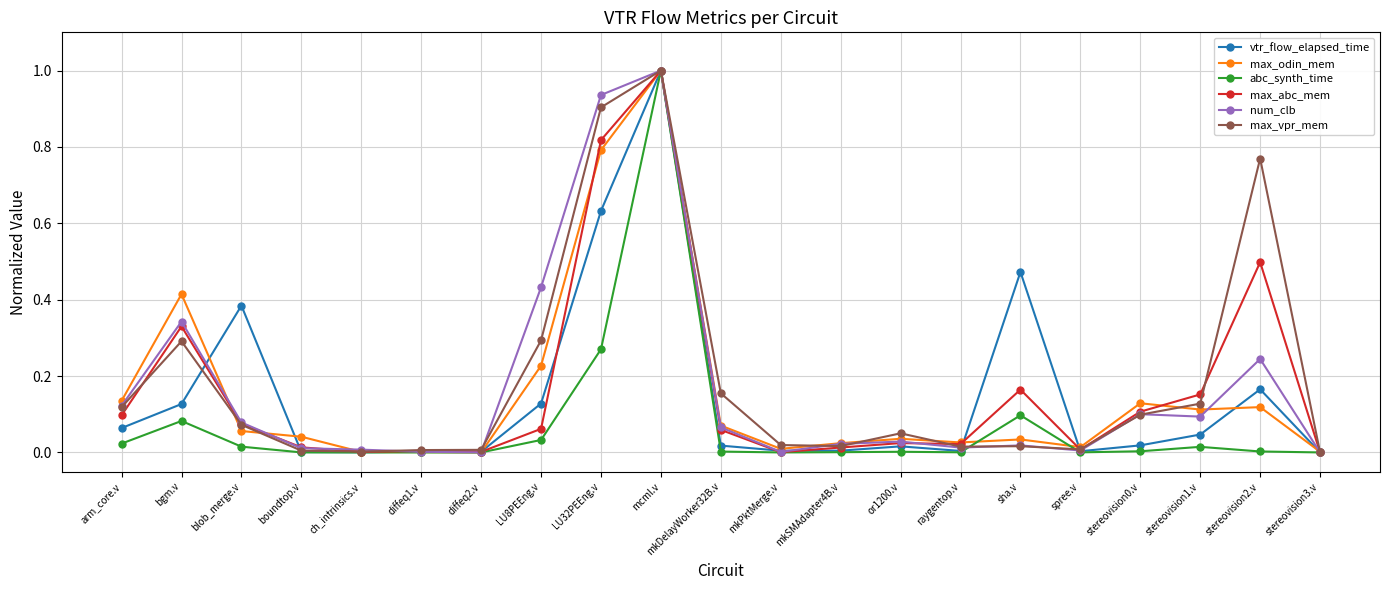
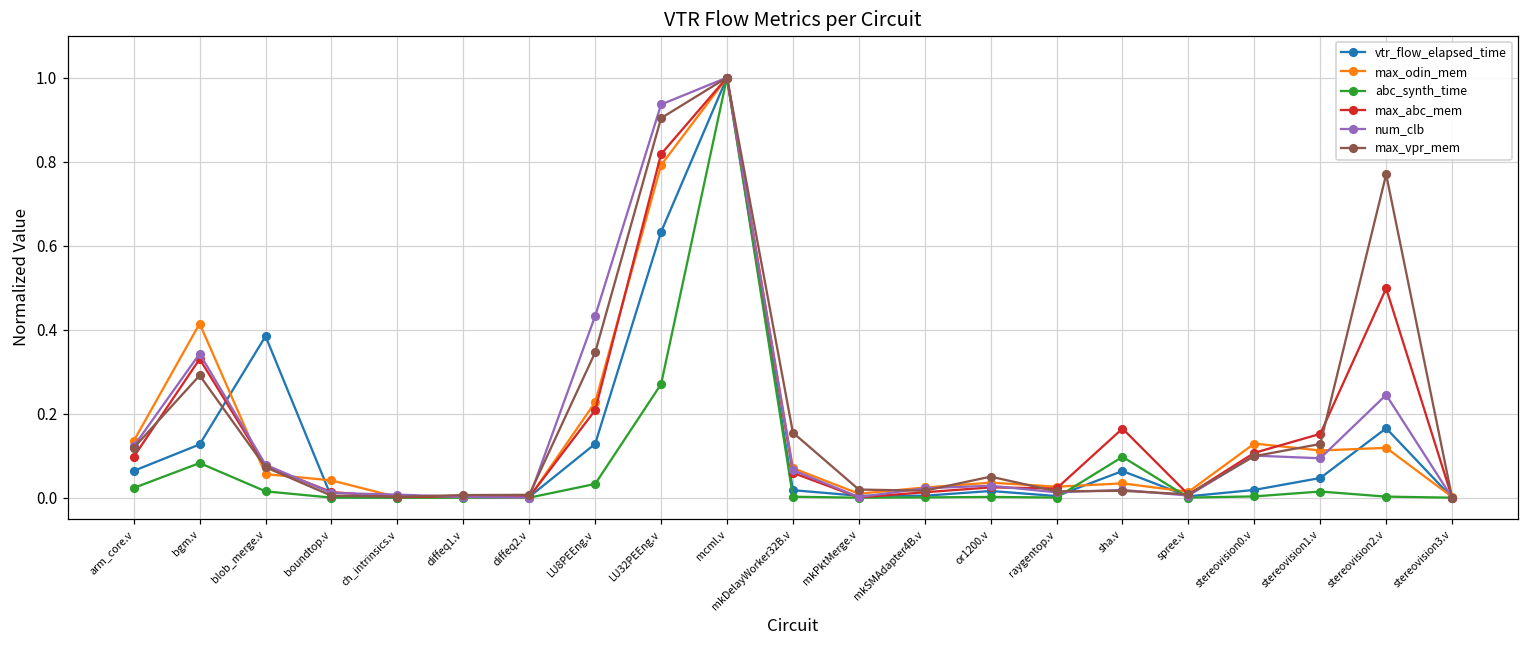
  {
    "vtr_flow_elapsed_time": {
      "arm_core.v": 0.06,
      "bgm.v": 0.13,
      "blob_merge.v": 0.38,
      "LU8PEEng.v": 0.13,
      "LU32PEEng.v": 0.63,
      "mkDelayWorker32B.v": 0.02,
      "or1200.v": 0.02,
-     "sha.v": 0.47,
+     "sha.v": 0.06,
      "stereovision0.v": 0.02,
      "stereovision1.v": 0.05,
      "stereovision2.v": 0.17
    },
    "max_odin_mem": {
      "arm_core.v": 0.14,
      "bgm.v": 0.41,
      "blob_merge.v": 0.06,
      "boundtop.v": 0.04,
      "LU8PEEng.v": 0.23,
      "LU32PEEng.v": 0.79,
      "or1200.v": 0.04,
      "sha.v": 0.03,
      "stereovision0.v": 0.13,
      "stereovision1.v": 0.11,
      "stereovision2.v": 0.12
    },
    "abc_synth_time": {
      "arm_core.v": 0.02,
      "bgm.v": 0.08,
      "blob_merge.v": 0.02,
      "LU8PEEng.v": 0.03,
      "LU32PEEng.v": 0.27,
      "mkDelayWorker32B.v": 0.00,
      "or1200.v": 0.00,
      "sha.v": 0.10,
      "stereovision0.v": 0.00,
      "stereovision1.v": 0.01,
      "stereovision2.v": 0.00
    },
    "max_abc_mem": {
      "arm_core.v": 0.10,
      "bgm.v": 0.33,
-     "LU8PEEng.v": 0.06,
+     "LU8PEEng.v": 0.21,
      "LU32PEEng.v": 0.82,
      "sha.v": 0.16,
      "stereovision1.v": 0.15,
      "stereovision2.v": 0.50
    },
    "num_clb": {
      "bgm.v": 0.34,
      "LU8PEEng.v": 0.43,
      "LU32PEEng.v": 0.94,
      "stereovision1.v": 0.09,
      "stereovision2.v": 0.24
    },
    "max_vpr_mem": {
      "bgm.v": 0.29,
-     "LU8PEEng.v": 0.29,
+     "LU8PEEng.v": 0.35,
      "LU32PEEng.v": 0.90,
      "mkDelayWorker32B.v": 0.15,
      "mkPktMerge.v": 0.02,
      "or1200.v": 0.05,
      "stereovision1.v": 0.13,
      "stereovision2.v": 0.77
    }
  }
